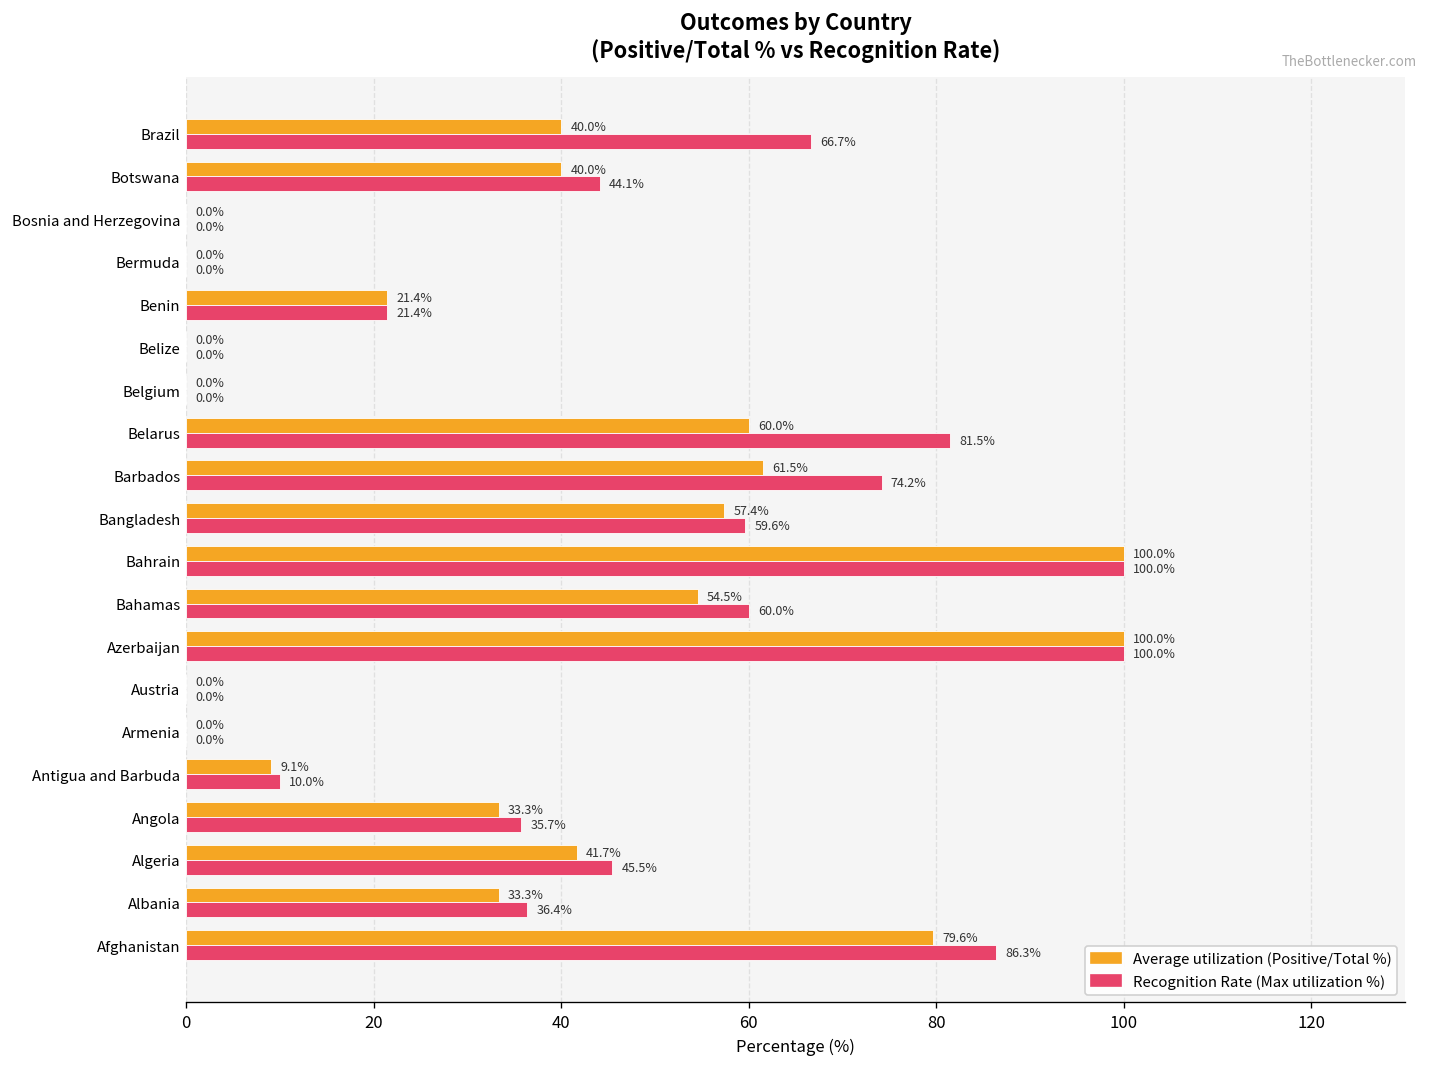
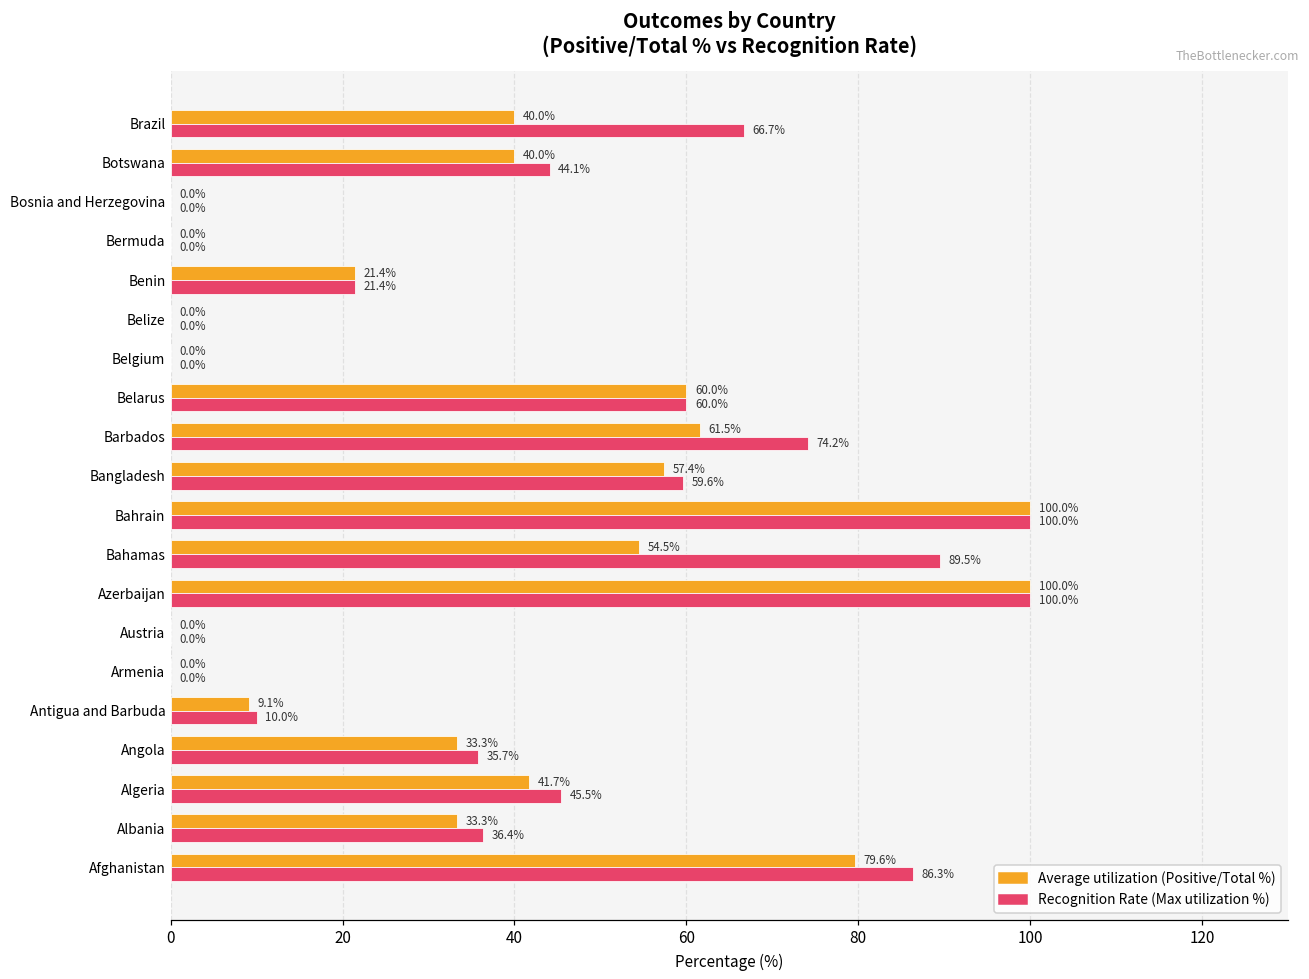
  {
    "Average utilization (Positive/Total %)": {
      "Brazil": "40.0%",
      "Botswana": "40.0%",
      "Bosnia and Herzegovina": "0.0%",
      "Bermuda": "0.0%",
      "Benin": "21.4%",
      "Belize": "0.0%",
      "Belgium": "0.0%",
      "Belarus": "60.0%",
      "Barbados": "61.5%",
      "Bangladesh": "57.4%",
      "Bahrain": "100.0%",
      "Bahamas": "54.5%",
      "Azerbaijan": "100.0%",
      "Austria": "0.0%",
      "Armenia": "0.0%",
      "Antigua and Barbuda": "9.1%",
      "Angola": "33.3%",
      "Algeria": "41.7%",
      "Albania": "33.3%",
      "Afghanistan": "79.6%"
    },
    "Recognition Rate (Max utilization %)": {
      "Brazil": "66.7%",
      "Botswana": "44.1%",
      "Bosnia and Herzegovina": "0.0%",
      "Bermuda": "0.0%",
      "Benin": "21.4%",
      "Belize": "0.0%",
      "Belgium": "0.0%",
-     "Belarus": "81.5%",
+     "Belarus": "60.0%",
      "Barbados": "74.2%",
      "Bangladesh": "59.6%",
      "Bahrain": "100.0%",
-     "Bahamas": "60.0%",
+     "Bahamas": "89.5%",
      "Azerbaijan": "100.0%",
      "Austria": "0.0%",
      "Armenia": "0.0%",
      "Antigua and Barbuda": "10.0%",
      "Angola": "35.7%",
      "Algeria": "45.5%",
      "Albania": "36.4%",
      "Afghanistan": "86.3%"
    }
  }
